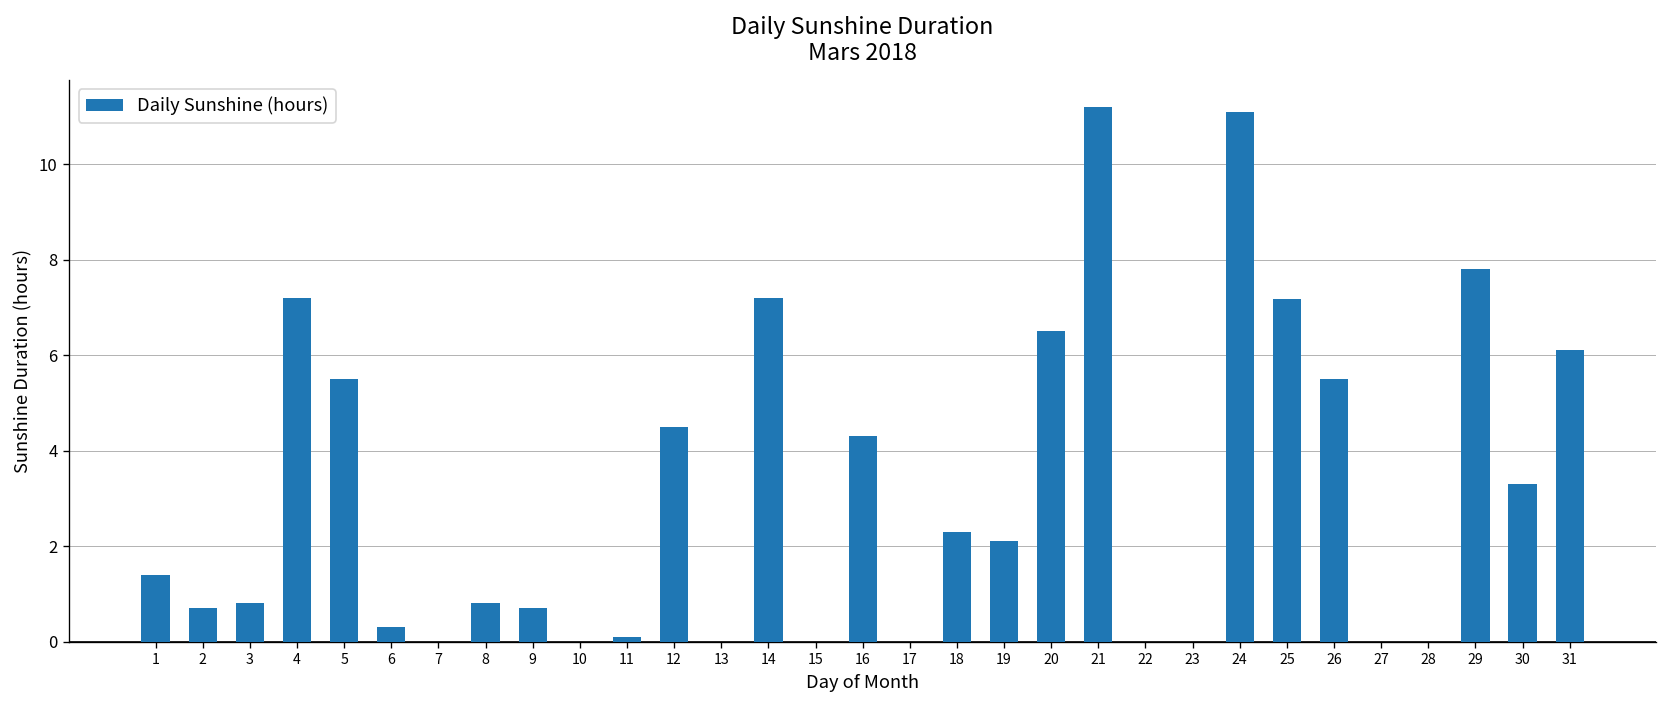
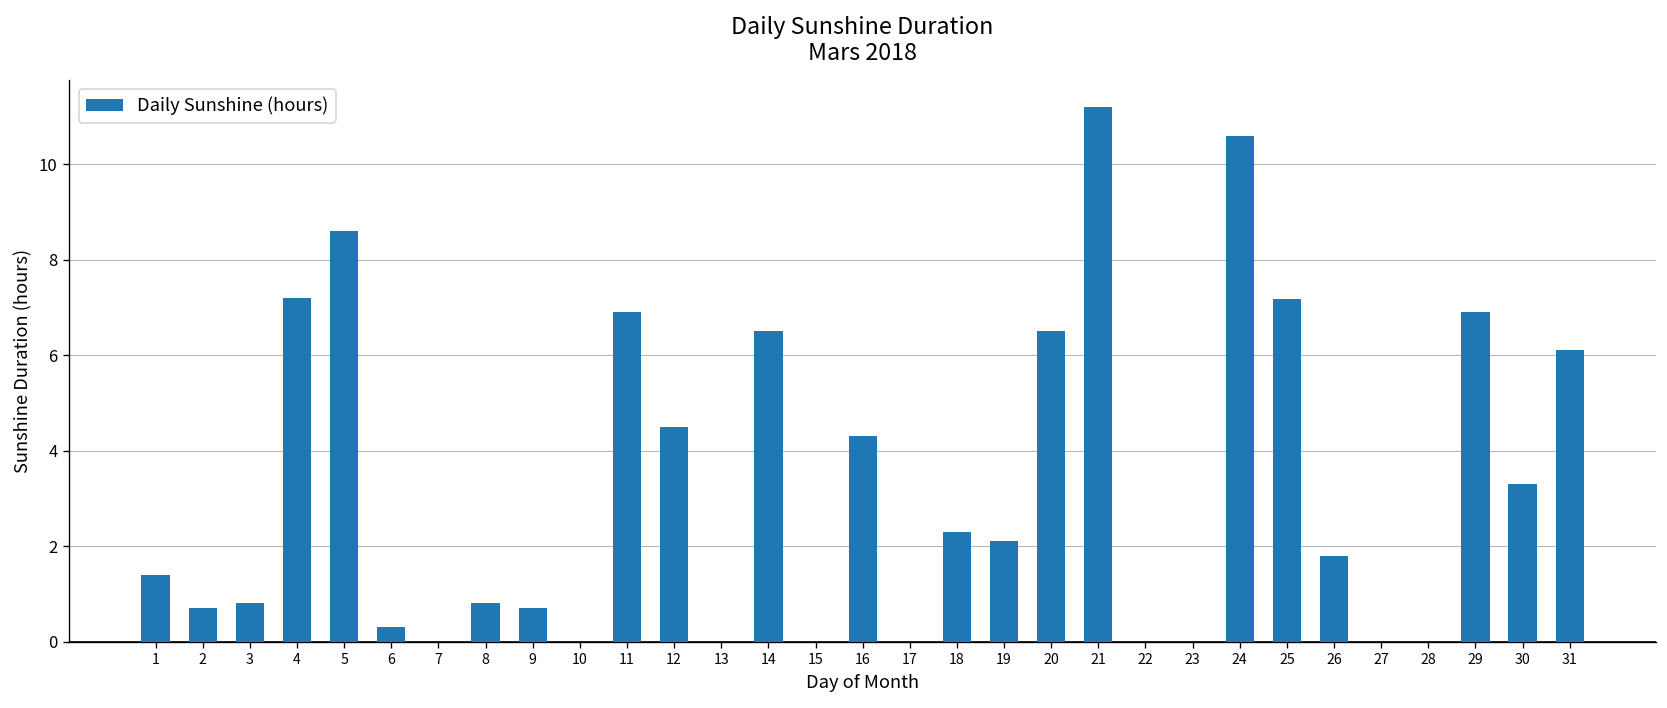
  {
    "1": 1.4,
    "2": 0.7,
    "3": 0.8,
    "4": 7.2,
-   "5": 5.5,
+   "5": 8.6,
    "6": 0.3,
    "7": 0.0,
    "8": 0.8,
    "9": 0.7,
    "10": 0.0,
-   "11": 0.1,
+   "11": 6.9,
    "12": 4.5,
    "13": 0.0,
-   "14": 7.2,
+   "14": 6.5,
    "15": 0.0,
    "16": 4.3,
    "17": 0.0,
    "18": 2.3,
    "19": 2.1,
    "20": 6.5,
    "21": 11.2,
    "22": 0.0,
    "23": 0.0,
-   "24": 11.1,
+   "24": 10.6,
    "25": 7.2,
-   "26": 5.5,
+   "26": 1.8,
    "27": 0.0,
    "28": 0.0,
-   "29": 7.8,
+   "29": 6.9,
    "30": 3.3,
    "31": 6.1
  }
